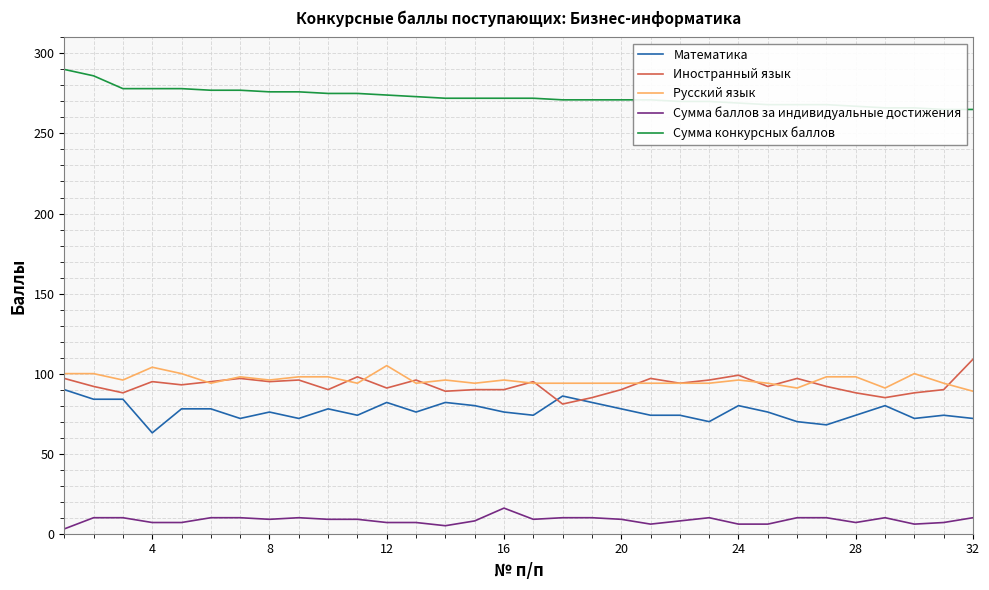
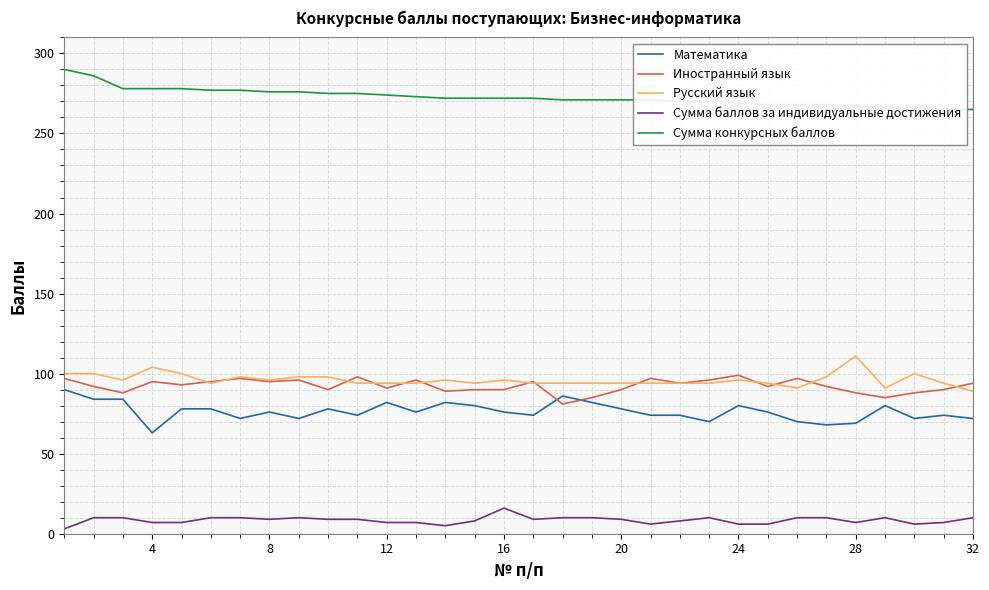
  {
    "Математика": {
      "4": 63,
      "8": 76,
      "12": 82,
      "16": 76,
      "20": 78,
      "24": 80,
-     "28": 74,
+     "28": 69,
      "32": 72
    },
    "Иностранный язык": {
      "4": 95,
      "12": 91,
      "16": 90,
      "20": 90,
      "24": 99,
      "28": 88,
-     "32": 109
+     "32": 94
    },
    "Русский язык": {
      "4": 104,
-     "12": 105,
+     "12": 94,
      "16": 96,
      "20": 94,
      "24": 96,
-     "28": 98,
+     "28": 111,
      "32": 89
    },
    "Сумма баллов за индивидуальные достижения": {
      "4": 7,
      "8": 9,
      "12": 7,
      "16": 16,
      "20": 9,
      "24": 6,
      "28": 7,
      "32": 10
    },
    "Сумма конкурсных баллов": {
      "4": 278,
      "8": 276,
      "12": 274,
      "16": 272,
      "20": 271,
      "32": 265
    }
  }
